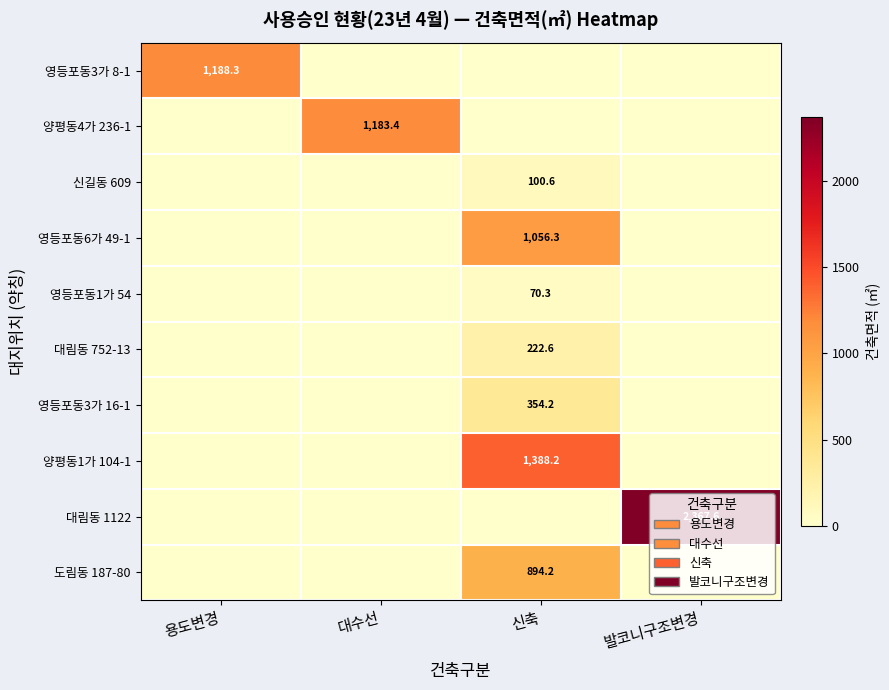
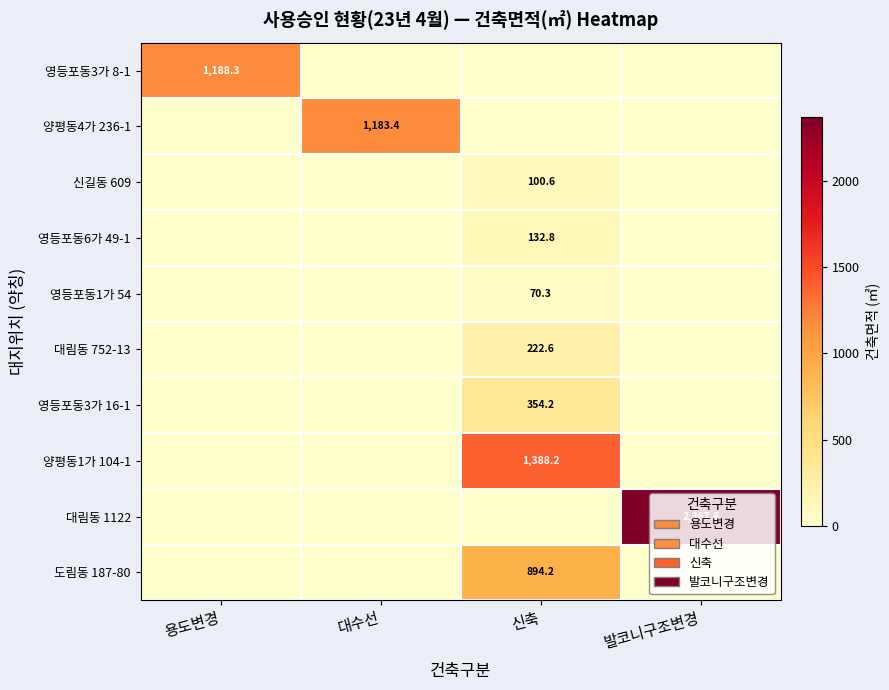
  {
    "영등포동3가 8-1": {
      "용도변경": "1,188.3"
    },
    "양평동4가 236-1": {
      "대수선": "1,183.4"
    },
    "신길동 609": {
      "신축": "100.6"
    },
    "영등포동6가 49-1": {
-     "신축": "1,056.3"
+     "신축": "132.8"
    },
    "영등포동1가 54": {
      "신축": "70.3"
    },
    "대림동 752-13": {
      "신축": "222.6"
    },
    "영등포동3가 16-1": {
      "신축": "354.2"
    },
    "양평동1가 104-1": {
      "신축": "1,388.2"
    },
    "도림동 187-80": {
      "신축": "894.2"
    }
  }
